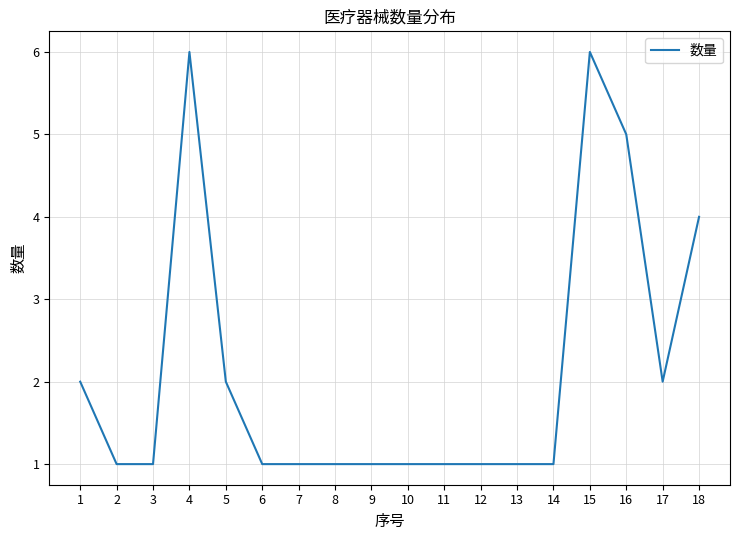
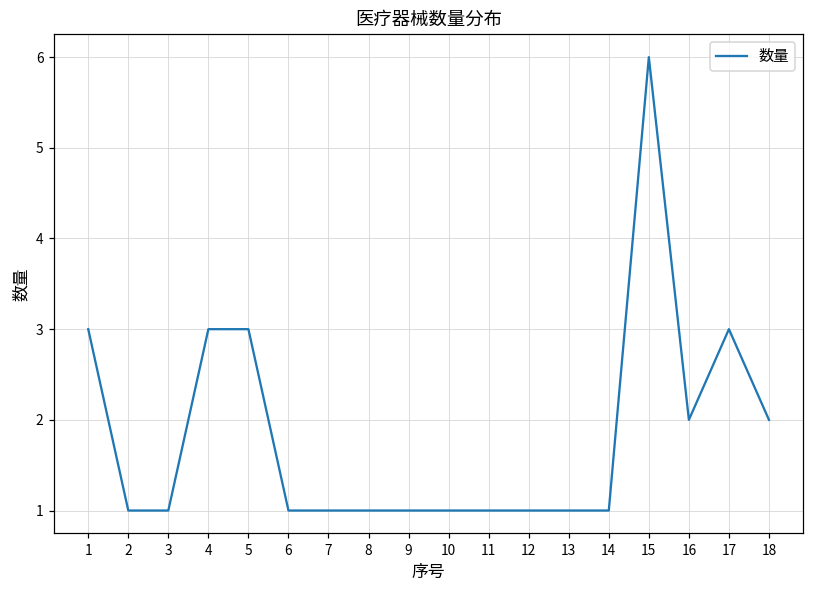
  {
-   "1": 2,
+   "1": 3,
    "2": 1,
    "3": 1,
-   "4": 6,
-   "5": 2,
+   "4": 3,
+   "5": 3,
    "6": 1,
    "7": 1,
    "8": 1,
    "9": 1,
    "10": 1,
    "11": 1,
    "12": 1,
    "13": 1,
    "14": 1,
    "15": 6,
-   "16": 5,
-   "17": 2,
-   "18": 4
+   "16": 2,
+   "17": 3,
+   "18": 2
  }
